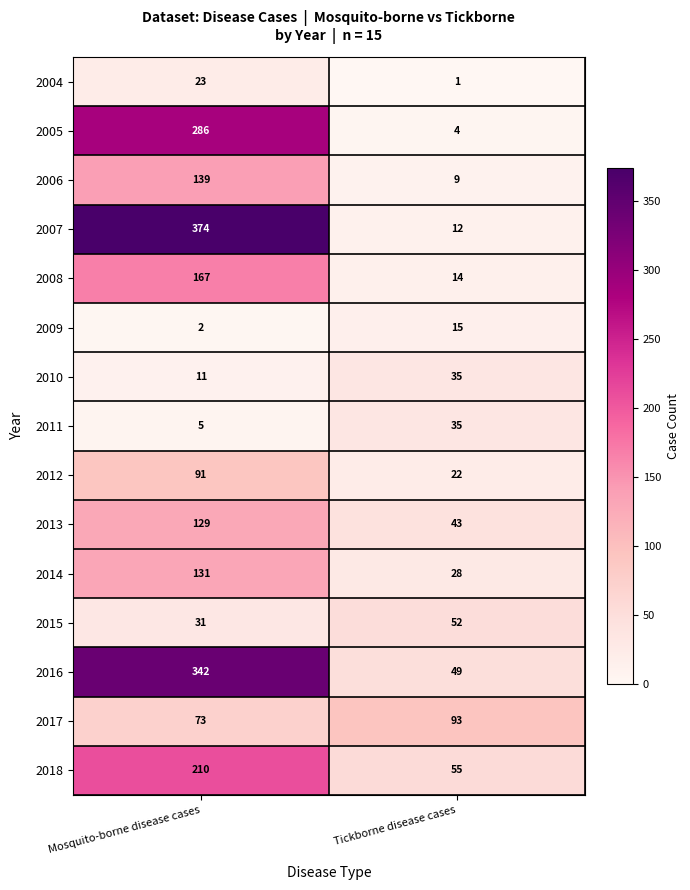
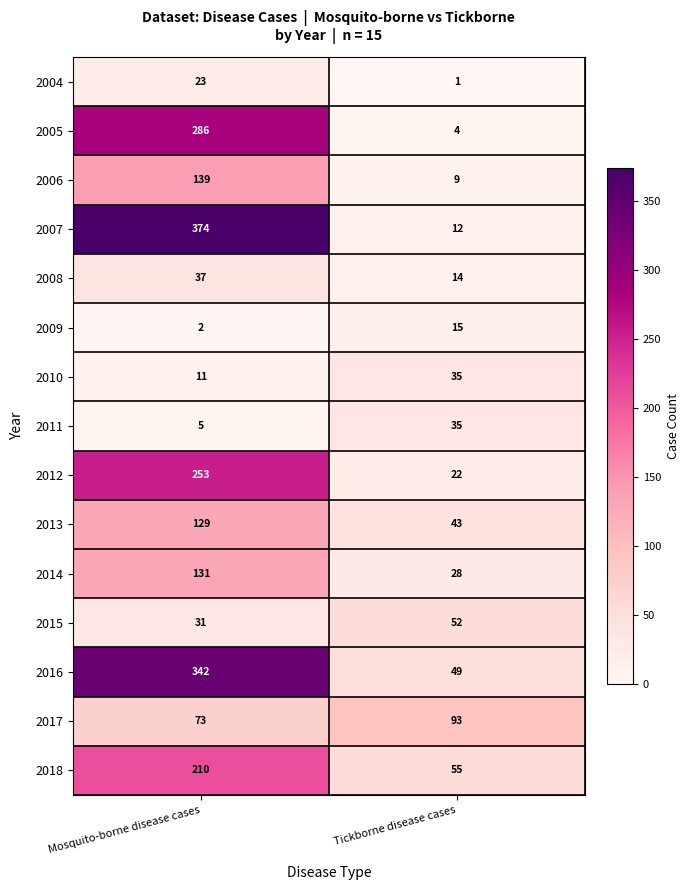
  {
    "2004": {
      "Mosquito-borne disease cases": 23,
      "Tickborne disease cases": 1
    },
    "2005": {
      "Mosquito-borne disease cases": 286,
      "Tickborne disease cases": 4
    },
    "2006": {
      "Mosquito-borne disease cases": 139,
      "Tickborne disease cases": 9
    },
    "2007": {
      "Mosquito-borne disease cases": 374,
      "Tickborne disease cases": 12
    },
    "2008": {
-     "Mosquito-borne disease cases": 167,
+     "Mosquito-borne disease cases": 37,
      "Tickborne disease cases": 14
    },
    "2009": {
      "Mosquito-borne disease cases": 2,
      "Tickborne disease cases": 15
    },
    "2010": {
      "Mosquito-borne disease cases": 11,
      "Tickborne disease cases": 35
    },
    "2011": {
      "Mosquito-borne disease cases": 5,
      "Tickborne disease cases": 35
    },
    "2012": {
-     "Mosquito-borne disease cases": 91,
+     "Mosquito-borne disease cases": 253,
      "Tickborne disease cases": 22
    },
    "2013": {
      "Mosquito-borne disease cases": 129,
      "Tickborne disease cases": 43
    },
    "2014": {
      "Mosquito-borne disease cases": 131,
      "Tickborne disease cases": 28
    },
    "2015": {
      "Mosquito-borne disease cases": 31,
      "Tickborne disease cases": 52
    },
    "2016": {
      "Mosquito-borne disease cases": 342,
      "Tickborne disease cases": 49
    },
    "2017": {
      "Mosquito-borne disease cases": 73,
      "Tickborne disease cases": 93
    },
    "2018": {
      "Mosquito-borne disease cases": 210,
      "Tickborne disease cases": 55
    }
  }
